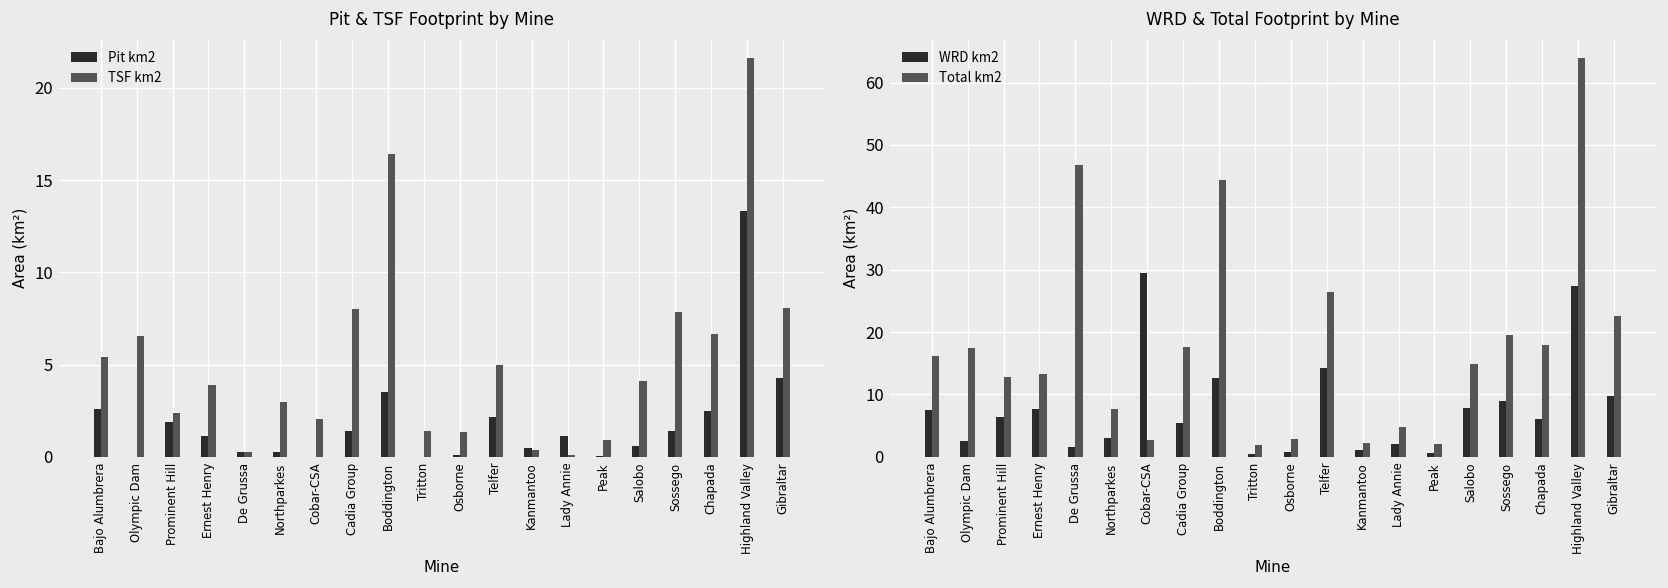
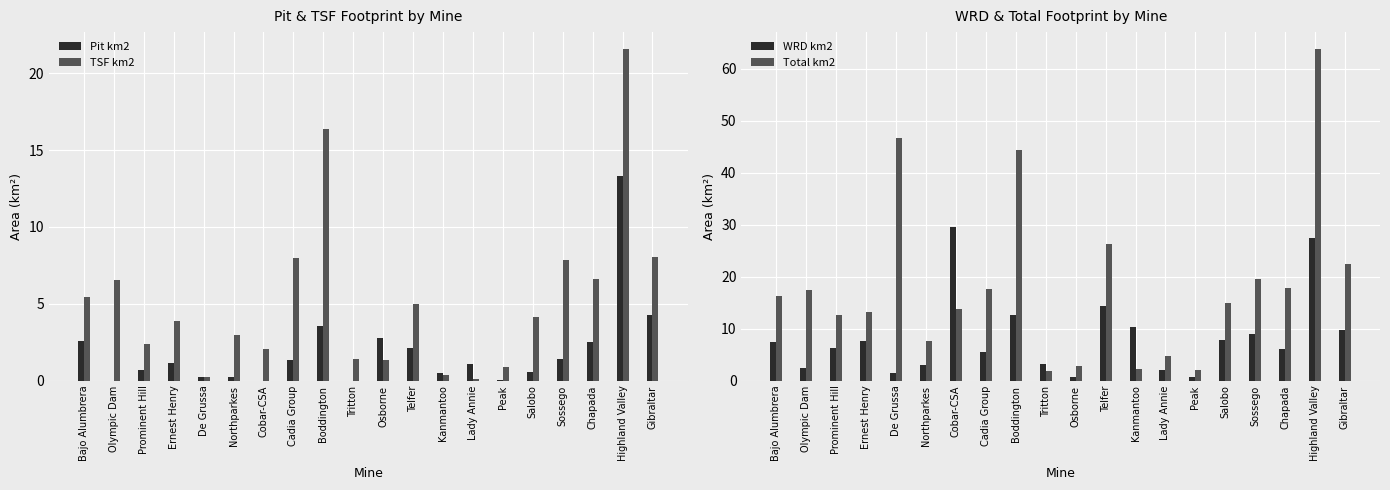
  {
    "Pit & TSF Footprint by Mine": {
      "Pit km2": {
        "Bajo Alumbrera": 2.6,
        "Olympic Dam": 0.0,
-       "Prominent Hill": 1.9,
+       "Prominent Hill": 0.7,
        "Ernest Henry": 1.1,
        "De Grussa": 0.3,
        "Northparkes": 0.3,
        "Cobar-CSA": 0.0,
        "Cadia Group": 1.4,
        "Boddington": 3.5,
        "Tritton": 0.0,
-       "Osborne": 0.1,
+       "Osborne": 2.8,
        "Telfer": 2.1,
        "Kanmantoo": 0.5,
        "Lady Annie": 1.1,
        "Salobo": 0.6,
        "Sossego": 1.4,
        "Chapada": 2.5,
        "Highland Valley": 13.3,
        "Gibraltar": 4.2
      },
      "TSF km2": {
        "Bajo Alumbrera": 5.4,
        "Olympic Dam": 6.6,
        "Prominent Hill": 2.4,
        "Ernest Henry": 3.9,
        "De Grussa": 0.3,
        "Northparkes": 3.0,
        "Cobar-CSA": 2.0,
        "Cadia Group": 8.0,
        "Boddington": 16.4,
        "Tritton": 1.4,
        "Osborne": 1.3,
        "Telfer": 5.0,
        "Kanmantoo": 0.4,
        "Peak": 0.9,
        "Salobo": 4.1,
        "Sossego": 7.9,
        "Chapada": 6.6,
        "Highland Valley": 21.6,
        "Gibraltar": 8.1
      }
    },
    "WRD & Total Footprint by Mine": {
      "WRD km2": {
        "Bajo Alumbrera": 8,
        "Olympic Dam": 2,
        "Prominent Hill": 6,
        "Ernest Henry": 8,
        "De Grussa": 2,
        "Northparkes": 3,
        "Cobar-CSA": 30,
        "Cadia Group": 5,
        "Boddington": 13,
-       "Tritton": 0,
+       "Tritton": 3,
        "Osborne": 1,
        "Telfer": 14,
-       "Kanmantoo": 1,
+       "Kanmantoo": 10,
        "Lady Annie": 2,
        "Peak": 1,
        "Salobo": 8,
        "Sossego": 9,
        "Chapada": 6,
        "Highland Valley": 27,
        "Gibraltar": 10
      },
      "Total km2": {
        "Bajo Alumbrera": 16,
        "Olympic Dam": 17,
        "Prominent Hill": 13,
        "Ernest Henry": 13,
        "De Grussa": 47,
        "Northparkes": 8,
-       "Cobar-CSA": 3,
+       "Cobar-CSA": 14,
        "Cadia Group": 18,
        "Boddington": 44,
        "Tritton": 2,
        "Osborne": 3,
        "Telfer": 26,
        "Kanmantoo": 2,
        "Lady Annie": 5,
        "Peak": 2,
        "Salobo": 15,
        "Sossego": 20,
        "Chapada": 18,
        "Highland Valley": 64,
        "Gibraltar": 23
      }
    }
  }
